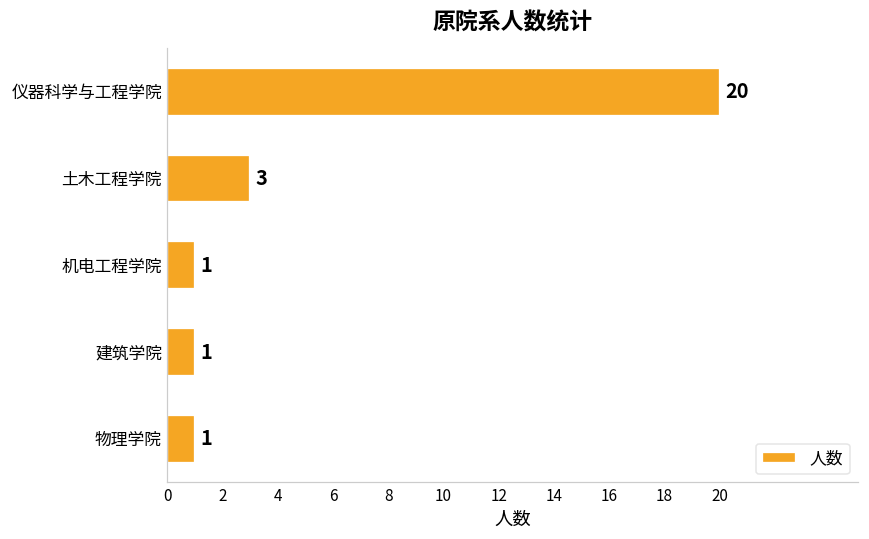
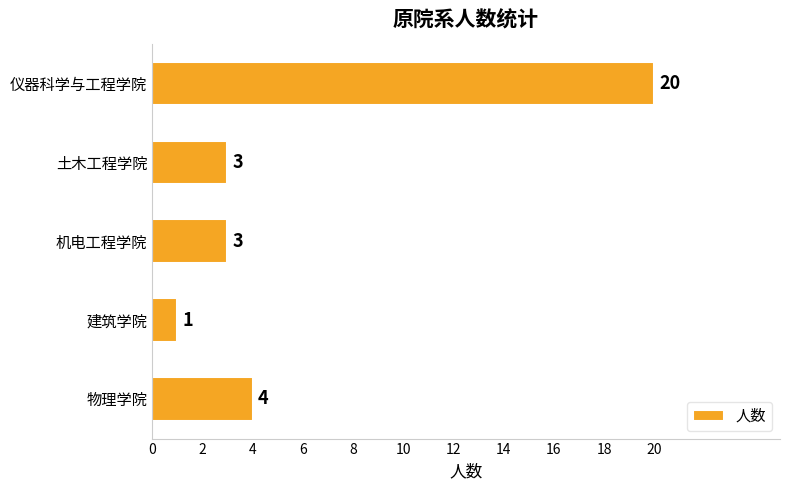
  {
    "仪器科学与工程学院": 20,
    "土木工程学院": 3,
-   "机电工程学院": 1,
+   "机电工程学院": 3,
    "建筑学院": 1,
-   "物理学院": 1
+   "物理学院": 4
  }
